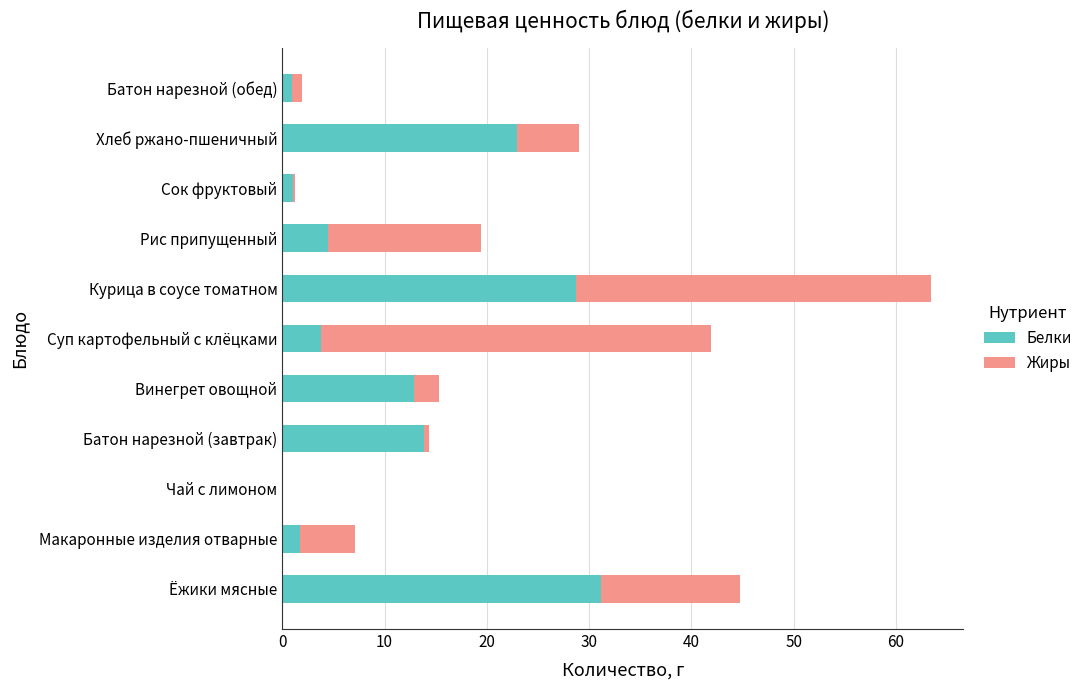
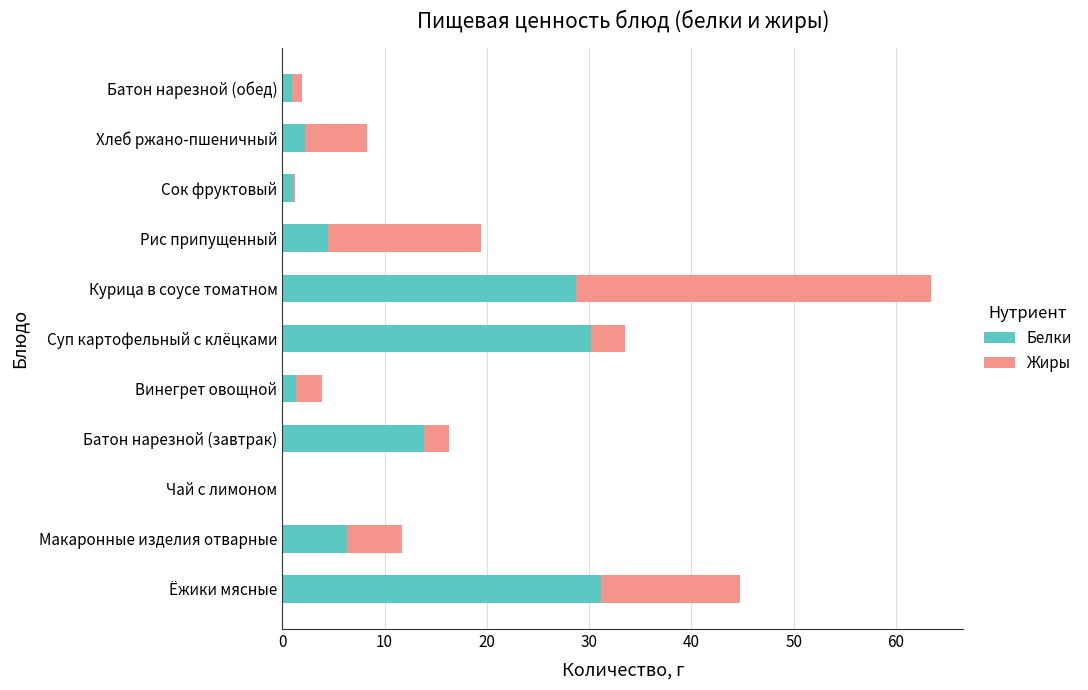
  {
    "Белки": {
      "Батон нарезной (обед)": 0.9,
-     "Хлеб ржано-пшеничный": 22.9,
+     "Хлеб ржано-пшеничный": 2.2,
      "Сок фруктовый": 1.0,
      "Рис припущенный": 4.4,
      "Курица в соусе томатном": 28.8,
-     "Суп картофельный с клёцками": 3.8,
-     "Винегрет овощной": 12.8,
+     "Суп картофельный с клёцками": 30.2,
+     "Винегрет овощной": 1.3,
      "Батон нарезной (завтрак)": 13.9,
-     "Макаронные изделия отварные": 1.7,
+     "Макаронные изделия отварные": 6.3,
      "Ёжики мясные": 31.2
    },
    "Жиры": {
      "Батон нарезной (обед)": 1.0,
      "Хлеб ржано-пшеничный": 6.0,
      "Рис припущенный": 15.0,
      "Курица в соусе томатном": 34.7,
-     "Суп картофельный с клёцками": 38.1,
+     "Суп картофельный с клёцками": 3.3,
      "Винегрет овощной": 2.5,
-     "Батон нарезной (завтрак)": 0.5,
+     "Батон нарезной (завтрак)": 2.5,
      "Макаронные изделия отварные": 5.4,
      "Ёжики мясные": 13.5
    }
  }
